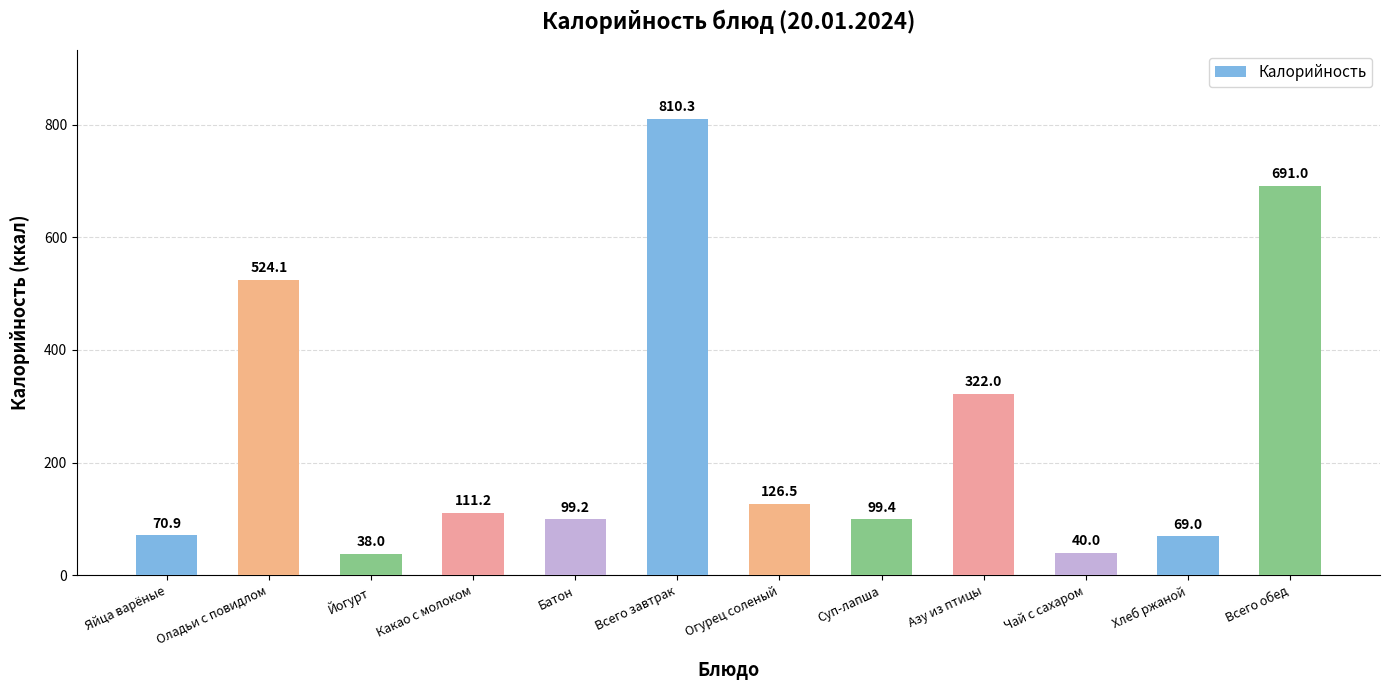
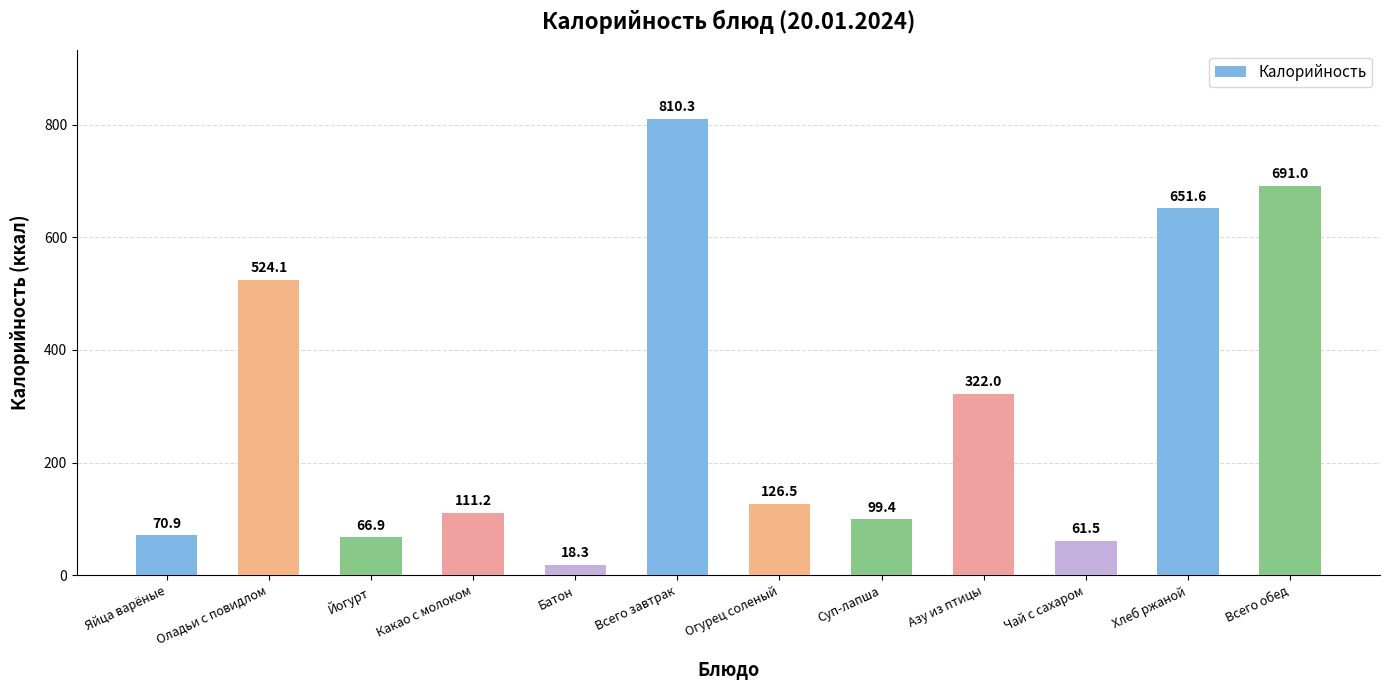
  {
    "Яйца варёные": 70.9,
    "Оладьи с повидлом": 524.1,
-   "Йогурт": 38.0,
+   "Йогурт": 66.9,
    "Какао с молоком": 111.2,
-   "Батон": 99.2,
+   "Батон": 18.3,
    "Всего завтрак": 810.3,
    "Огурец соленый": 126.5,
    "Суп-лапша": 99.4,
    "Азу из птицы": 322.0,
-   "Чай с сахаром": 40.0,
-   "Хлеб ржаной": 69.0,
+   "Чай с сахаром": 61.5,
+   "Хлеб ржаной": 651.6,
    "Всего обед": 691.0
  }
